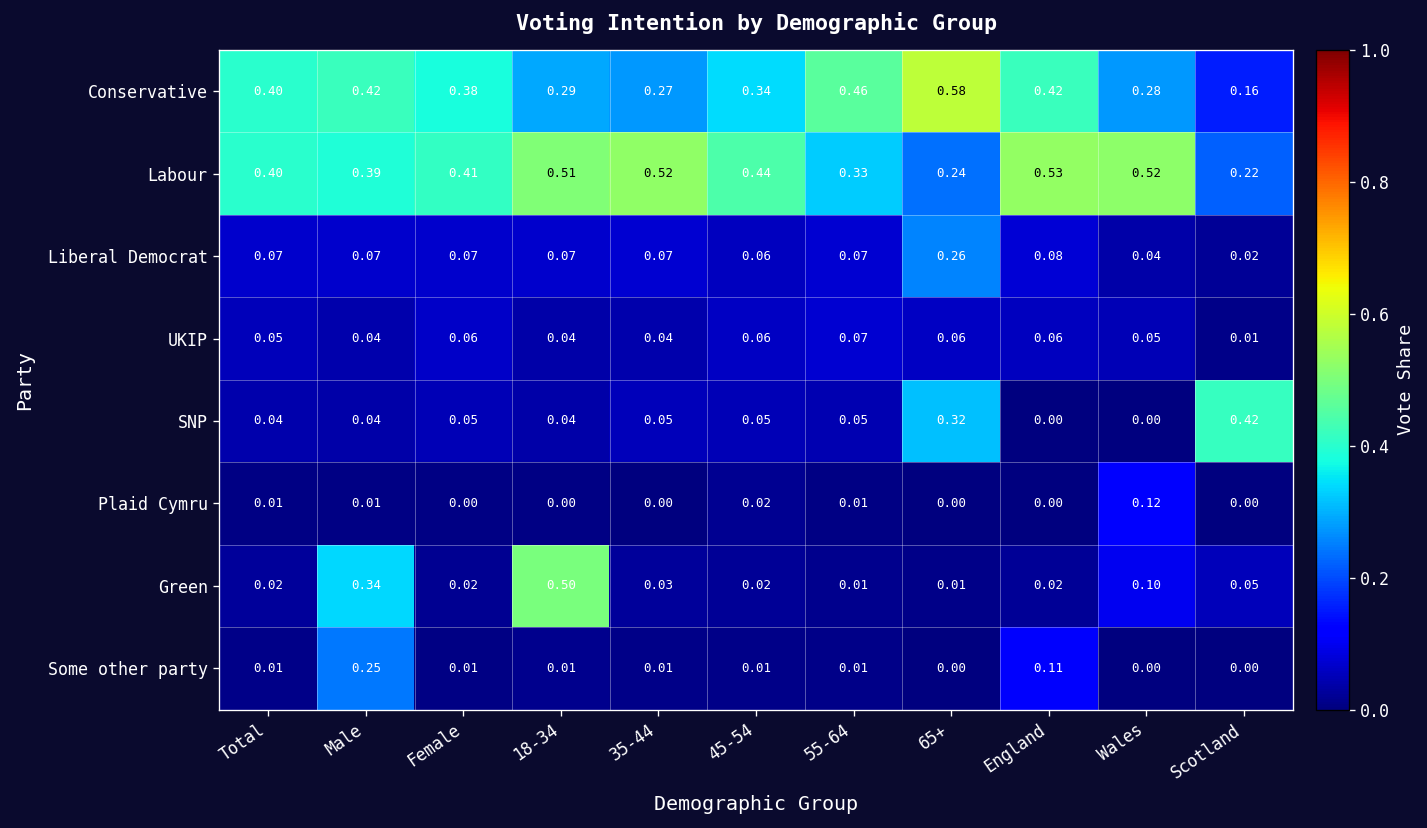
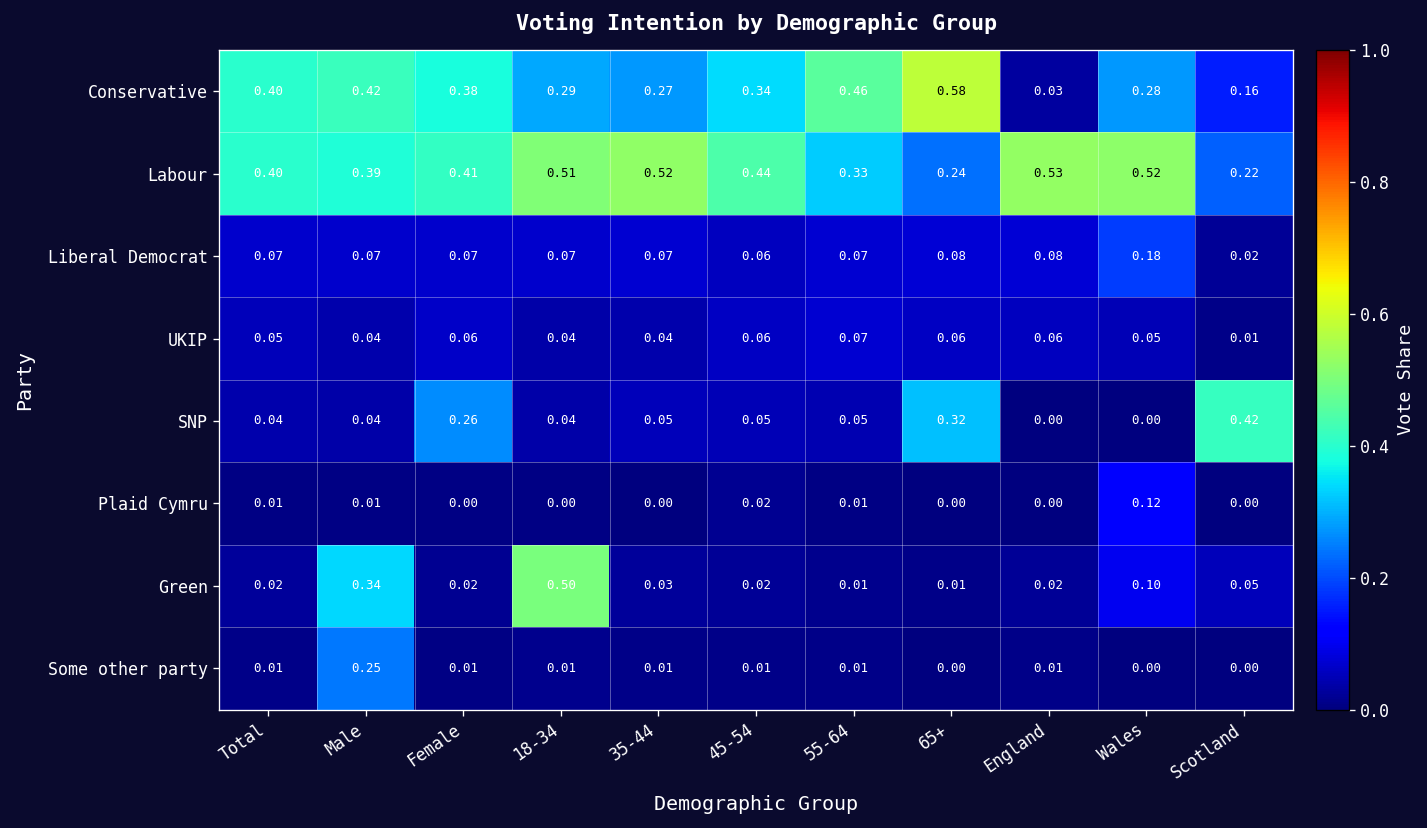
  {
    "Conservative": {
      "Total": 0.40,
      "Male": 0.42,
      "Female": 0.38,
      "18-34": 0.29,
      "35-44": 0.27,
      "45-54": 0.34,
      "55-64": 0.46,
      "65+": 0.58,
-     "England": 0.42,
+     "England": 0.03,
      "Wales": 0.28,
      "Scotland": 0.16
    },
    "Labour": {
      "Total": 0.40,
      "Male": 0.39,
      "Female": 0.41,
      "18-34": 0.51,
      "35-44": 0.52,
      "45-54": 0.44,
      "55-64": 0.33,
      "65+": 0.24,
      "England": 0.53,
      "Wales": 0.52,
      "Scotland": 0.22
    },
    "Liberal Democrat": {
      "Total": 0.07,
      "Male": 0.07,
      "Female": 0.07,
      "18-34": 0.07,
      "35-44": 0.07,
      "45-54": 0.06,
      "55-64": 0.07,
-     "65+": 0.26,
+     "65+": 0.08,
      "England": 0.08,
-     "Wales": 0.04,
+     "Wales": 0.18,
      "Scotland": 0.02
    },
    "UKIP": {
      "Total": 0.05,
      "Male": 0.04,
      "Female": 0.06,
      "18-34": 0.04,
      "35-44": 0.04,
      "45-54": 0.06,
      "55-64": 0.07,
      "65+": 0.06,
      "England": 0.06,
      "Wales": 0.05,
      "Scotland": 0.01
    },
    "SNP": {
      "Total": 0.04,
      "Male": 0.04,
-     "Female": 0.05,
+     "Female": 0.26,
      "18-34": 0.04,
      "35-44": 0.05,
      "45-54": 0.05,
      "55-64": 0.05,
      "65+": 0.32,
      "England": 0.00,
      "Wales": 0.00,
      "Scotland": 0.42
    },
    "Plaid Cymru": {
      "Total": 0.01,
      "Male": 0.01,
      "Female": 0.00,
      "18-34": 0.00,
      "35-44": 0.00,
      "45-54": 0.02,
      "55-64": 0.01,
      "65+": 0.00,
      "England": 0.00,
      "Wales": 0.12,
      "Scotland": 0.00
    },
    "Green": {
      "Total": 0.02,
      "Male": 0.34,
      "Female": 0.02,
      "18-34": 0.50,
      "35-44": 0.03,
      "45-54": 0.02,
      "55-64": 0.01,
      "65+": 0.01,
      "England": 0.02,
      "Wales": 0.10,
      "Scotland": 0.05
    },
    "Some other party": {
      "Total": 0.01,
      "Male": 0.25,
      "Female": 0.01,
      "18-34": 0.01,
      "35-44": 0.01,
      "45-54": 0.01,
      "55-64": 0.01,
      "65+": 0.00,
-     "England": 0.11,
+     "England": 0.01,
      "Wales": 0.00,
      "Scotland": 0.00
    }
  }
